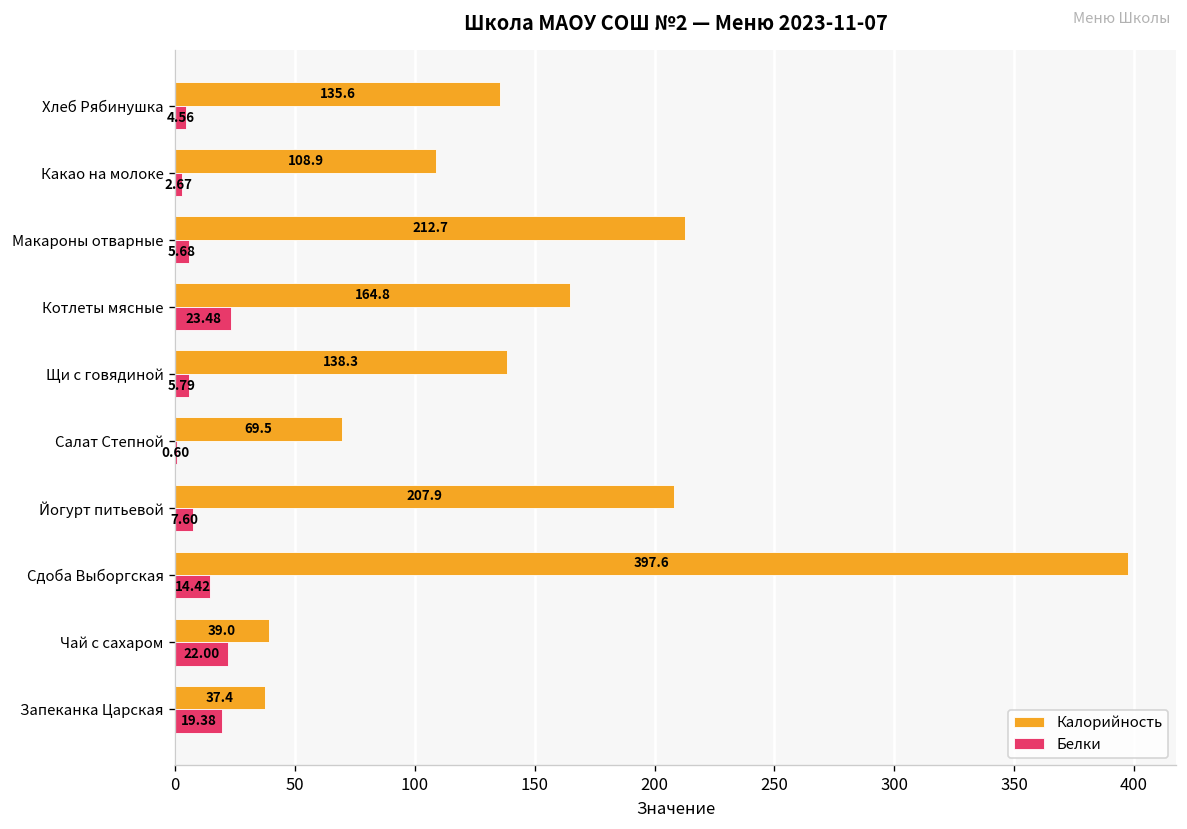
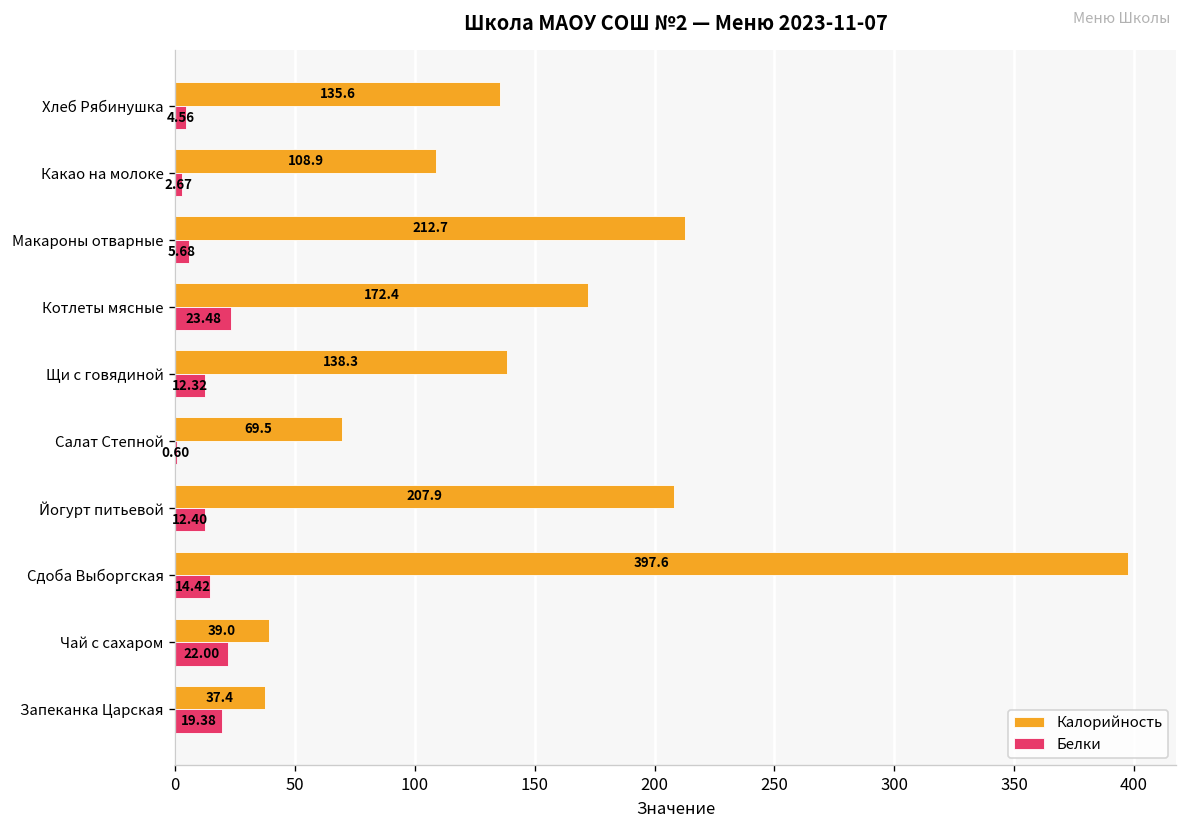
  {
    "Калорийность": {
      "Хлеб Рябинушка": 135.6,
      "Какао на молоке": 108.9,
      "Макароны отварные": 212.7,
-     "Котлеты мясные": 164.8,
+     "Котлеты мясные": 172.4,
      "Щи с говядиной": 138.3,
      "Салат Степной": 69.5,
      "Йогурт питьевой": 207.9,
      "Сдоба Выборгская": 397.6,
      "Чай с сахаром": 39.0,
      "Запеканка Царская": 37.4
    },
    "Белки": {
      "Хлеб Рябинушка": 4.56,
      "Какао на молоке": 2.67,
      "Макароны отварные": 5.68,
      "Котлеты мясные": 23.48,
-     "Щи с говядиной": 5.79,
+     "Щи с говядиной": 12.32,
      "Салат Степной": 0.60,
-     "Йогурт питьевой": 7.60,
+     "Йогурт питьевой": 12.40,
      "Сдоба Выборгская": 14.42,
      "Чай с сахаром": 22.00,
      "Запеканка Царская": 19.38
    }
  }
